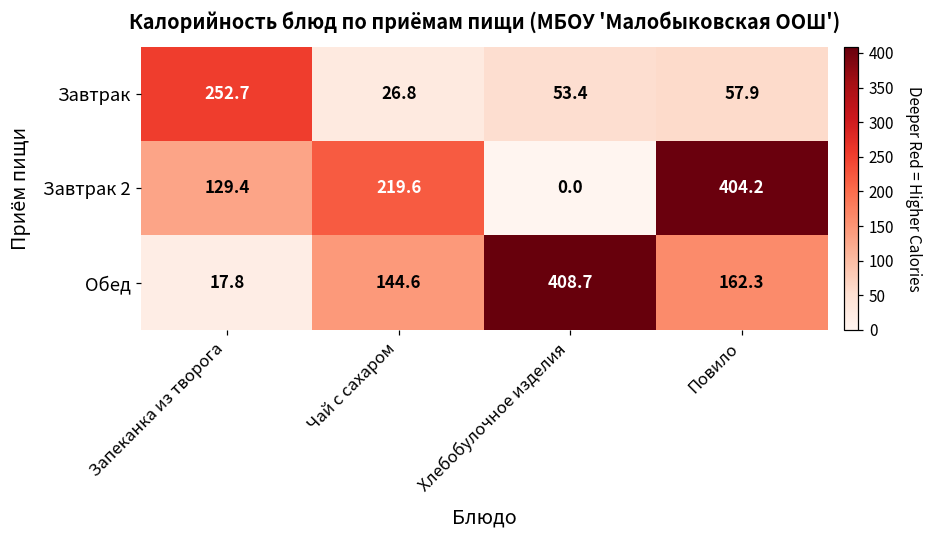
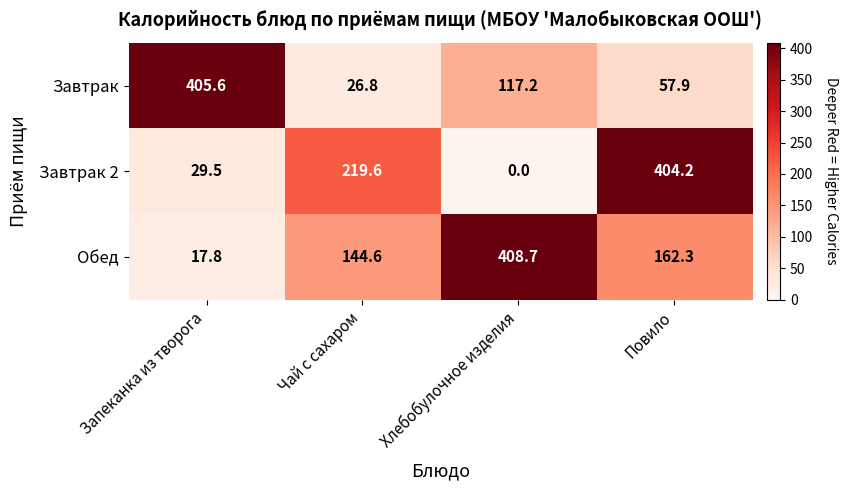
  {
    "Завтрак": {
-     "Запеканка из творога": 252.7,
+     "Запеканка из творога": 405.6,
      "Чай с сахаром": 26.8,
-     "Хлебобулочное изделия": 53.4,
+     "Хлебобулочное изделия": 117.2,
      "Повило": 57.9
    },
    "Завтрак 2": {
-     "Запеканка из творога": 129.4,
+     "Запеканка из творога": 29.5,
      "Чай с сахаром": 219.6,
      "Хлебобулочное изделия": 0.0,
      "Повило": 404.2
    },
    "Обед": {
      "Запеканка из творога": 17.8,
      "Чай с сахаром": 144.6,
      "Хлебобулочное изделия": 408.7,
      "Повило": 162.3
    }
  }
